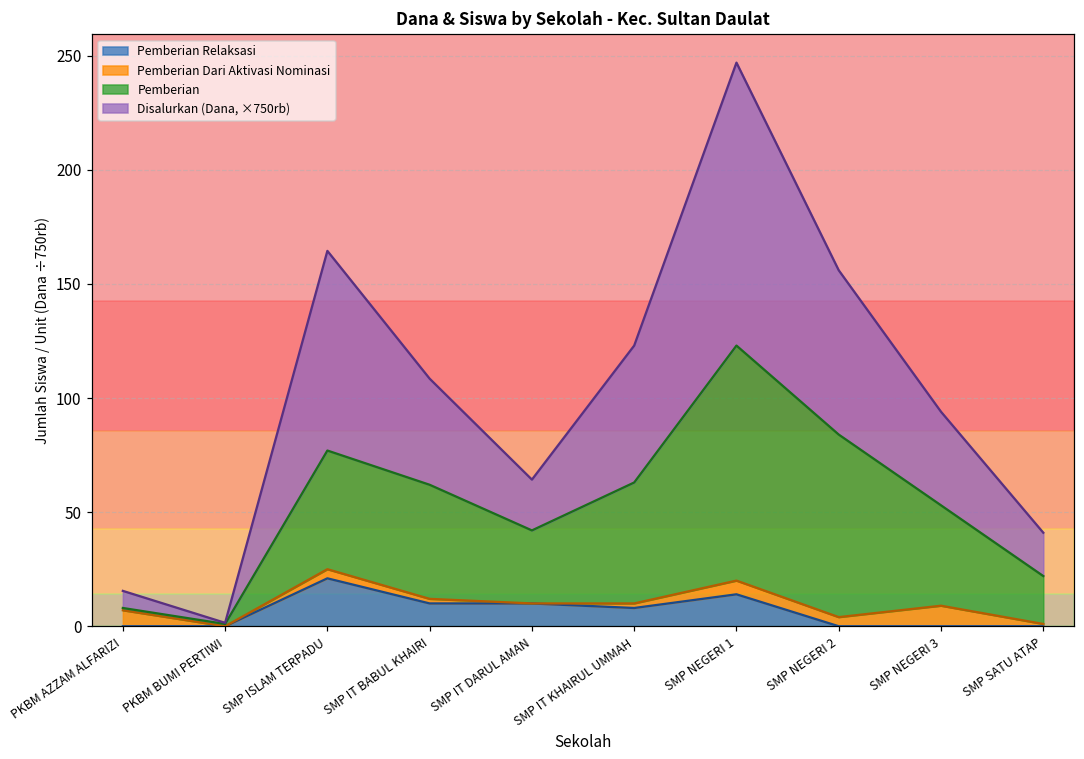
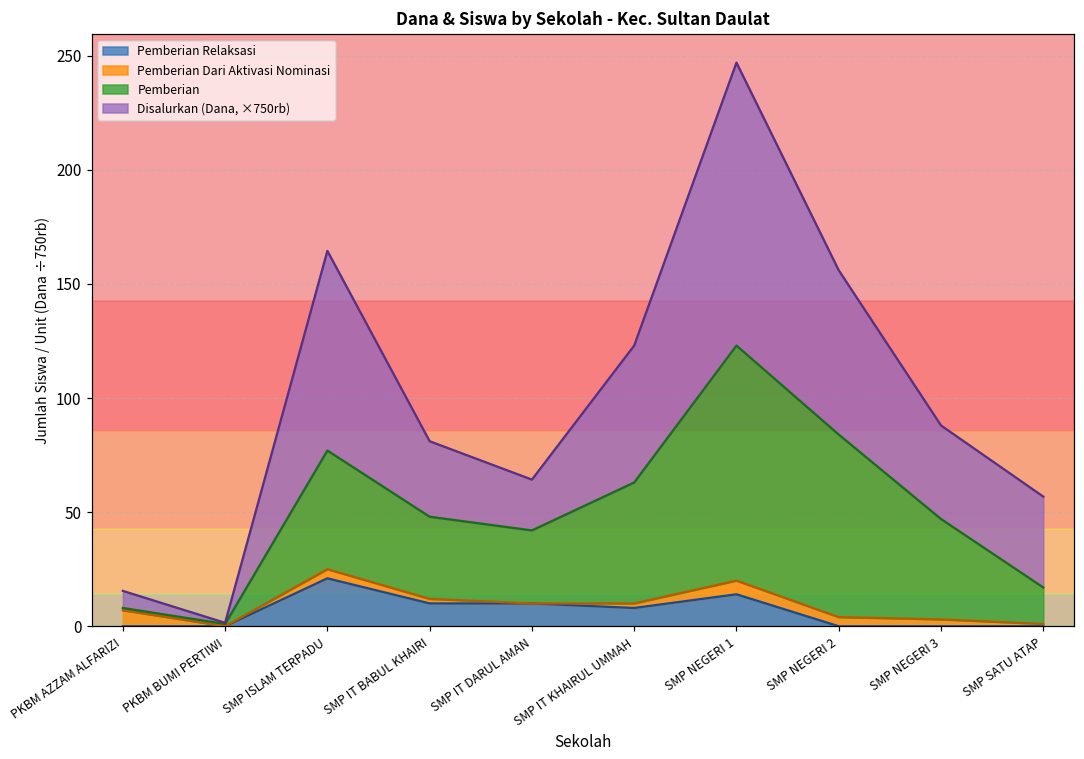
  {
    "Pemberian Relaksasi": {
      "PKBM AZZAM ALFARIZI": 0,
      "SMP ISLAM TERPADU": 21,
      "SMP IT BABUL KHAIRI": 10,
      "SMP IT KHAIRUL UMMAH": 8,
      "SMP NEGERI 1": 14,
      "SMP NEGERI 2": 0,
      "SMP NEGERI 3": 0
    },
    "Pemberian Dari Aktivasi Nominasi": {
      "SMP ISLAM TERPADU": 4,
      "SMP IT BABUL KHAIRI": 2,
      "SMP IT KHAIRUL UMMAH": 2,
      "SMP NEGERI 1": 6,
      "SMP NEGERI 2": 4,
-     "SMP NEGERI 3": 9
+     "SMP NEGERI 3": 3
    },
    "Pemberian": {
      "SMP ISLAM TERPADU": 52,
-     "SMP IT BABUL KHAIRI": 50,
+     "SMP IT BABUL KHAIRI": 36,
      "SMP IT DARUL AMAN": 32,
      "SMP IT KHAIRUL UMMAH": 53,
      "SMP NEGERI 1": 103,
      "SMP NEGERI 2": 80,
      "SMP NEGERI 3": 44,
-     "SMP SATU ATAP": 21
+     "SMP SATU ATAP": 16
    },
    "Disalurkan (Dana, ×750rb)": {
      "PKBM AZZAM ALFARIZI": 8,
      "SMP ISLAM TERPADU": 88,
-     "SMP IT BABUL KHAIRI": 47,
+     "SMP IT BABUL KHAIRI": 33,
      "SMP IT DARUL AMAN": 22,
      "SMP IT KHAIRUL UMMAH": 60,
      "SMP NEGERI 1": 124,
      "SMP NEGERI 2": 72,
      "SMP NEGERI 3": 41,
-     "SMP SATU ATAP": 19
+     "SMP SATU ATAP": 40
    }
  }
